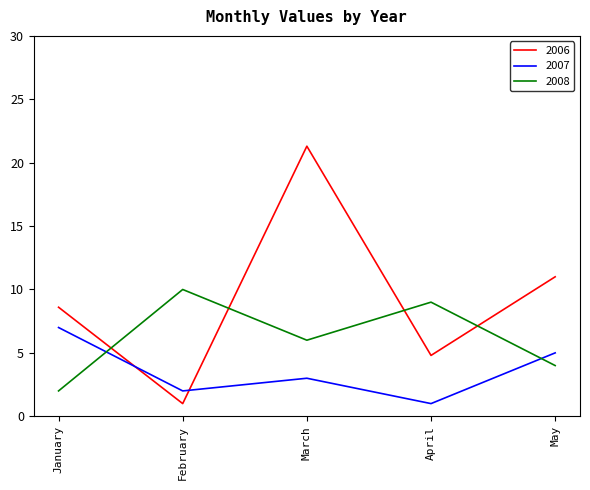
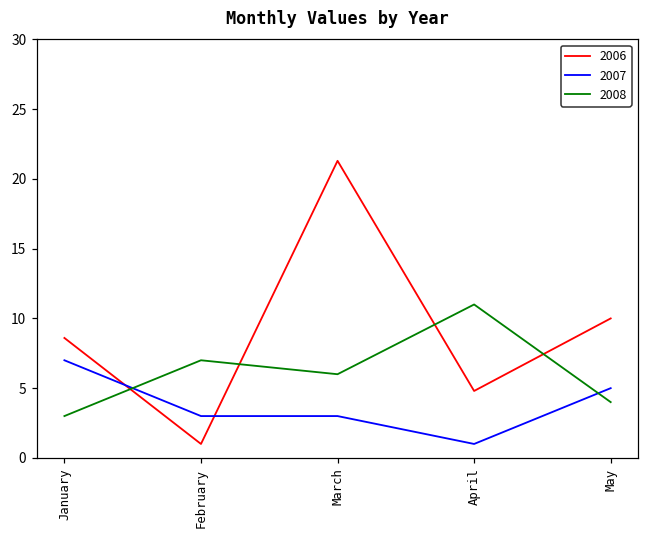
  {
    "2006": {
      "January": 8.6,
      "February": 1,
      "March": 21.3,
      "April": 4.8,
-     "May": 11
+     "May": 10
    },
    "2007": {
      "January": 7,
-     "February": 2,
+     "February": 3,
      "March": 3,
      "April": 1,
      "May": 5
    },
    "2008": {
-     "January": 2,
-     "February": 10,
+     "January": 3,
+     "February": 7,
      "March": 6,
-     "April": 9,
+     "April": 11,
      "May": 4
    }
  }
